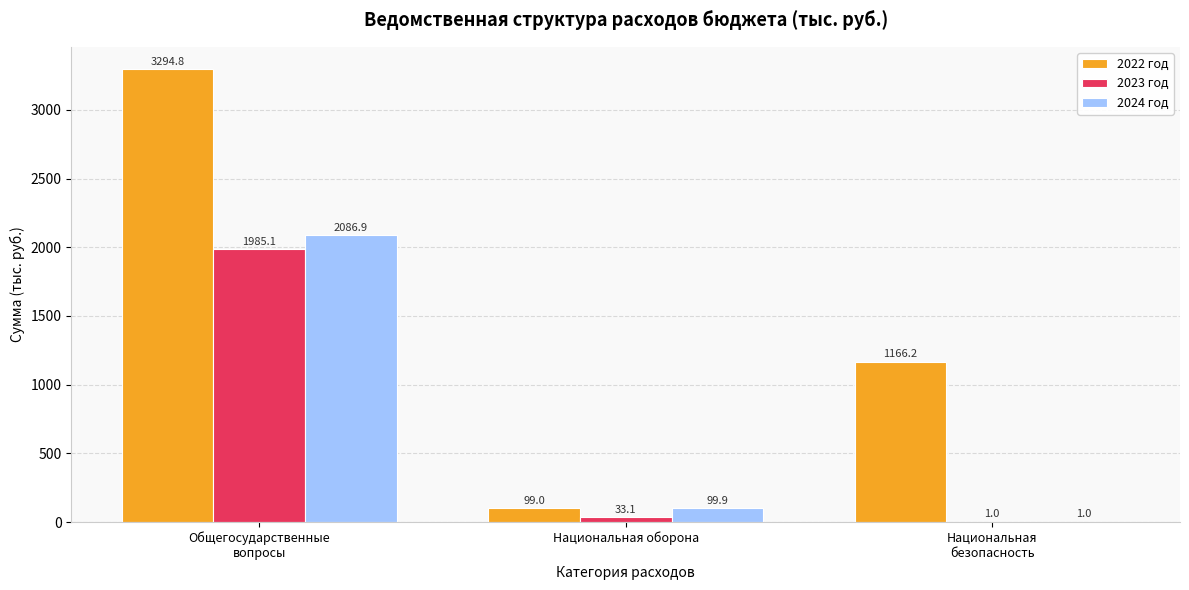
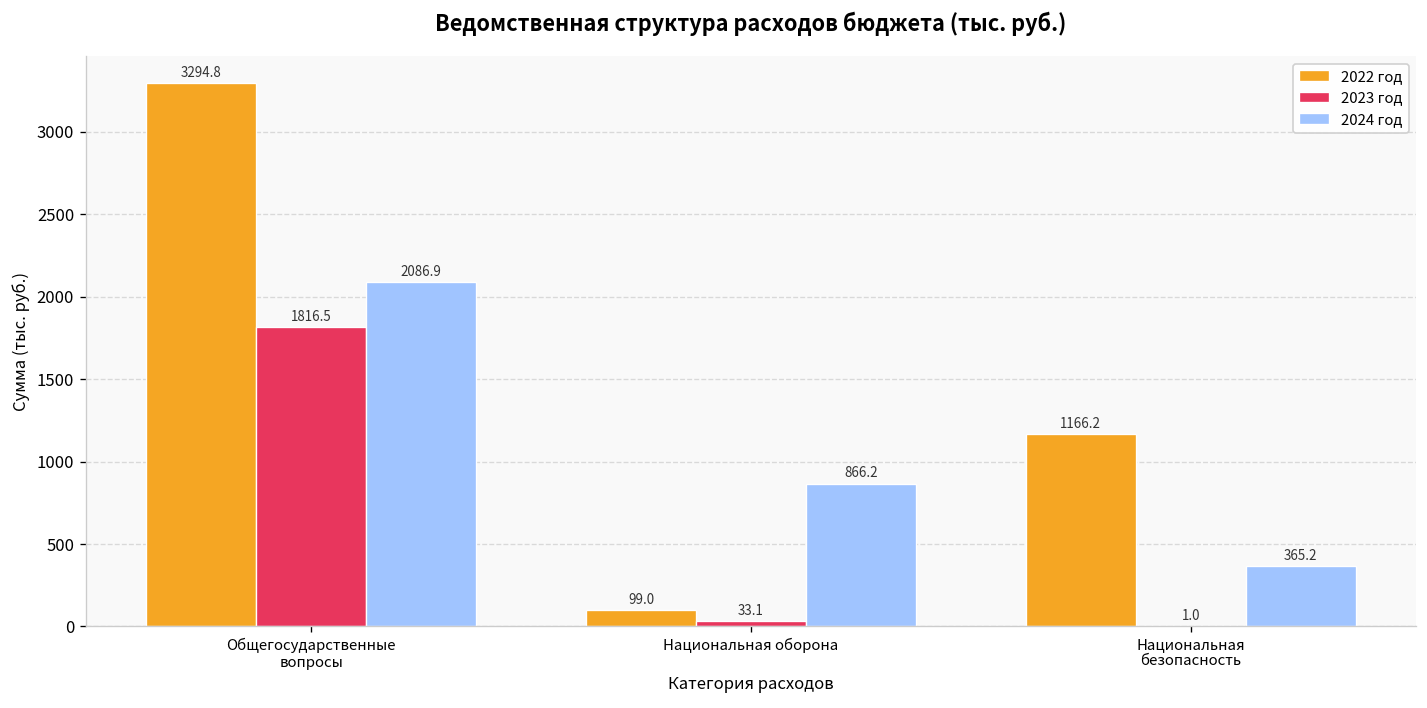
  {
    "2022 год": {
      "Общегосударственные вопросы": 3294.8,
      "Национальная оборона": 99.0,
      "Национальная безопасность": 1166.2
    },
    "2023 год": {
-     "Общегосударственные вопросы": 1985.1,
+     "Общегосударственные вопросы": 1816.5,
      "Национальная оборона": 33.1,
      "Национальная безопасность": 1.0
    },
    "2024 год": {
      "Общегосударственные вопросы": 2086.9,
-     "Национальная оборона": 99.9,
-     "Национальная безопасность": 1.0
+     "Национальная оборона": 866.2,
+     "Национальная безопасность": 365.2
    }
  }
